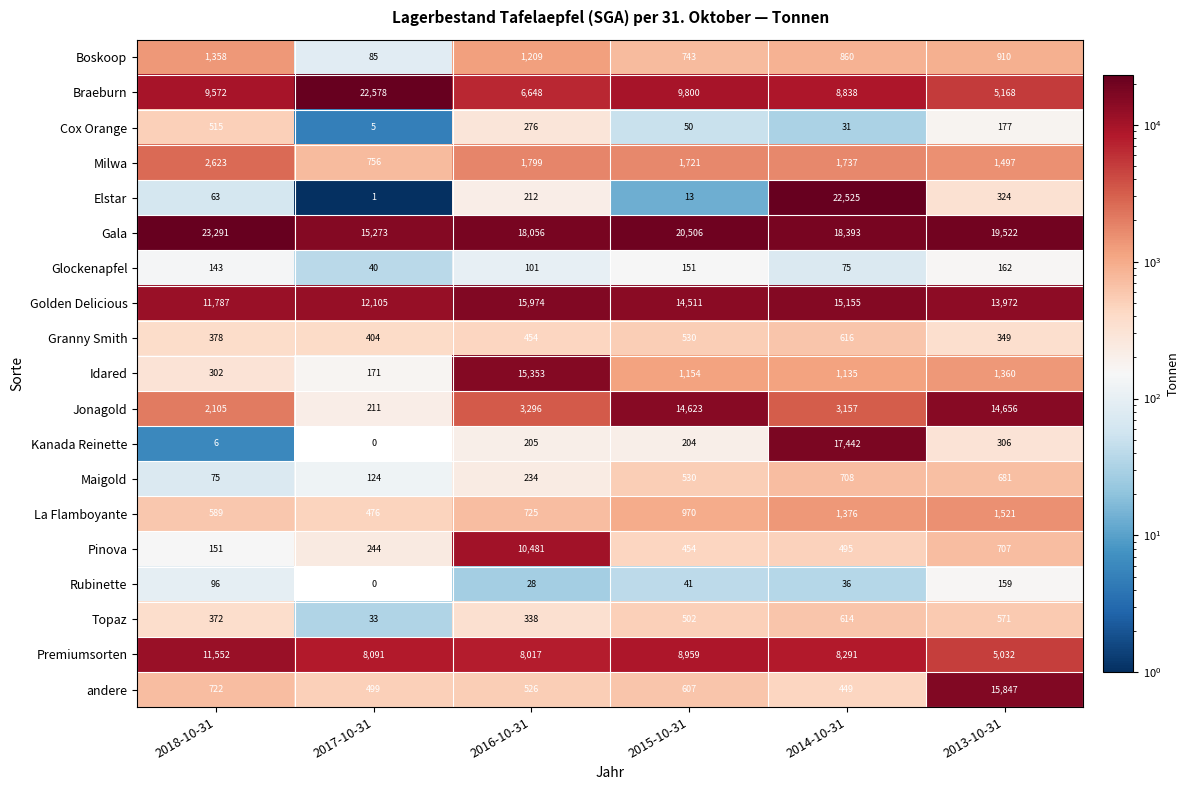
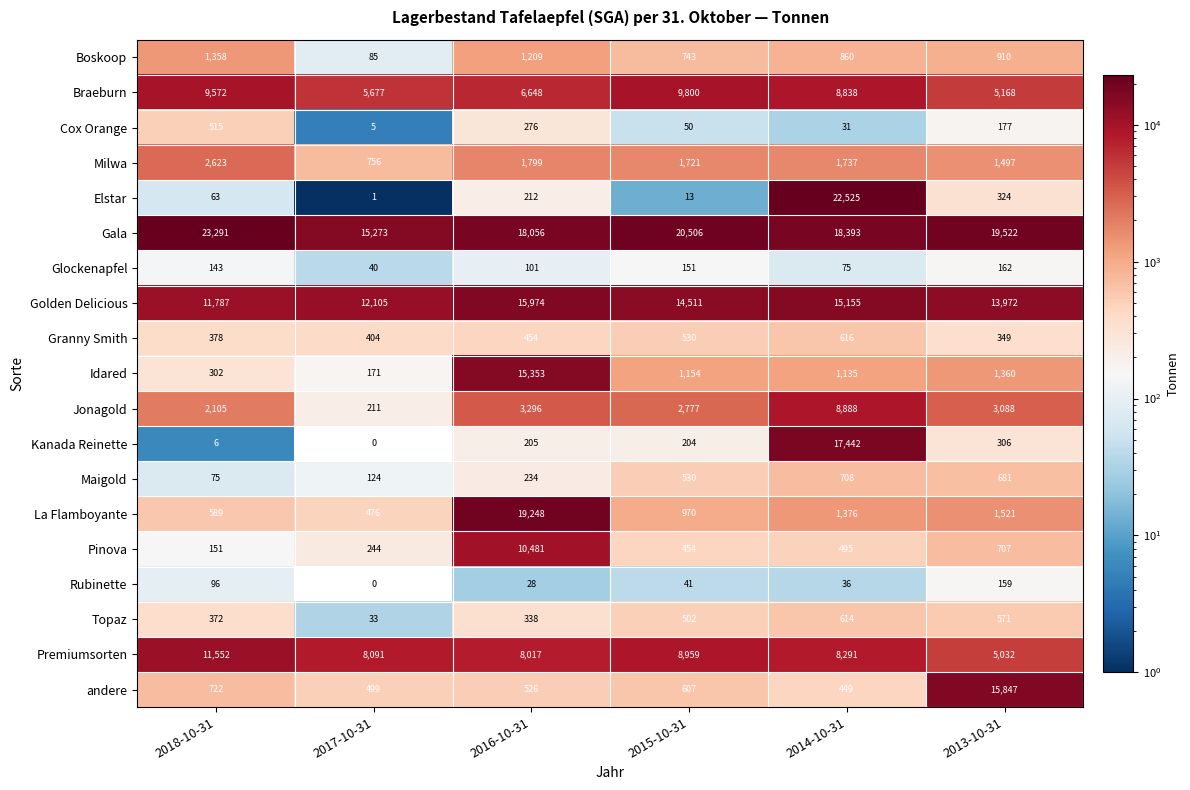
  {
    "Boskoop": {
      "2018-10-31": "1,358",
      "2017-10-31": "85",
      "2016-10-31": "1,209",
      "2015-10-31": "743",
      "2014-10-31": "860",
      "2013-10-31": "910"
    },
    "Braeburn": {
      "2018-10-31": "9,572",
-     "2017-10-31": "22,578",
+     "2017-10-31": "5,677",
      "2016-10-31": "6,648",
      "2015-10-31": "9,800",
      "2014-10-31": "8,838",
      "2013-10-31": "5,168"
    },
    "Cox Orange": {
      "2018-10-31": "515",
      "2017-10-31": "5",
      "2016-10-31": "276",
      "2015-10-31": "50",
      "2014-10-31": "31",
      "2013-10-31": "177"
    },
    "Milwa": {
      "2018-10-31": "2,623",
      "2017-10-31": "756",
      "2016-10-31": "1,799",
      "2015-10-31": "1,721",
      "2014-10-31": "1,737",
      "2013-10-31": "1,497"
    },
    "Elstar": {
      "2018-10-31": "63",
      "2017-10-31": "1",
      "2016-10-31": "212",
      "2015-10-31": "13",
      "2014-10-31": "22,525",
      "2013-10-31": "324"
    },
    "Gala": {
      "2018-10-31": "23,291",
      "2017-10-31": "15,273",
      "2016-10-31": "18,056",
      "2015-10-31": "20,506",
      "2014-10-31": "18,393",
      "2013-10-31": "19,522"
    },
    "Glockenapfel": {
      "2018-10-31": "143",
      "2017-10-31": "40",
      "2016-10-31": "101",
      "2015-10-31": "151",
      "2014-10-31": "75",
      "2013-10-31": "162"
    },
    "Golden Delicious": {
      "2018-10-31": "11,787",
      "2017-10-31": "12,105",
      "2016-10-31": "15,974",
      "2015-10-31": "14,511",
      "2014-10-31": "15,155",
      "2013-10-31": "13,972"
    },
    "Granny Smith": {
      "2018-10-31": "378",
      "2017-10-31": "404",
      "2016-10-31": "454",
      "2015-10-31": "530",
      "2014-10-31": "616",
      "2013-10-31": "349"
    },
    "Idared": {
      "2018-10-31": "302",
      "2017-10-31": "171",
      "2016-10-31": "15,353",
      "2015-10-31": "1,154",
      "2014-10-31": "1,135",
      "2013-10-31": "1,360"
    },
    "Jonagold": {
      "2018-10-31": "2,105",
      "2017-10-31": "211",
      "2016-10-31": "3,296",
-     "2015-10-31": "14,623",
-     "2014-10-31": "3,157",
-     "2013-10-31": "14,656"
+     "2015-10-31": "2,777",
+     "2014-10-31": "8,888",
+     "2013-10-31": "3,088"
    },
    "Kanada Reinette": {
      "2018-10-31": "6",
      "2017-10-31": "0",
      "2016-10-31": "205",
      "2015-10-31": "204",
      "2014-10-31": "17,442",
      "2013-10-31": "306"
    },
    "Maigold": {
      "2018-10-31": "75",
      "2017-10-31": "124",
      "2016-10-31": "234",
      "2015-10-31": "530",
      "2014-10-31": "708",
      "2013-10-31": "681"
    },
    "La Flamboyante": {
      "2018-10-31": "589",
      "2017-10-31": "476",
-     "2016-10-31": "725",
+     "2016-10-31": "19,248",
      "2015-10-31": "970",
      "2014-10-31": "1,376",
      "2013-10-31": "1,521"
    },
    "Pinova": {
      "2018-10-31": "151",
      "2017-10-31": "244",
      "2016-10-31": "10,481",
      "2015-10-31": "454",
      "2014-10-31": "495",
      "2013-10-31": "707"
    },
    "Rubinette": {
      "2018-10-31": "96",
      "2017-10-31": "0",
      "2016-10-31": "28",
      "2015-10-31": "41",
      "2014-10-31": "36",
      "2013-10-31": "159"
    },
    "Topaz": {
      "2018-10-31": "372",
      "2017-10-31": "33",
      "2016-10-31": "338",
      "2015-10-31": "502",
      "2014-10-31": "614",
      "2013-10-31": "571"
    },
    "Premiumsorten": {
      "2018-10-31": "11,552",
      "2017-10-31": "8,091",
      "2016-10-31": "8,017",
      "2015-10-31": "8,959",
      "2014-10-31": "8,291",
      "2013-10-31": "5,032"
    },
    "andere": {
      "2018-10-31": "722",
      "2017-10-31": "499",
      "2016-10-31": "526",
      "2015-10-31": "607",
      "2014-10-31": "449",
      "2013-10-31": "15,847"
    }
  }
